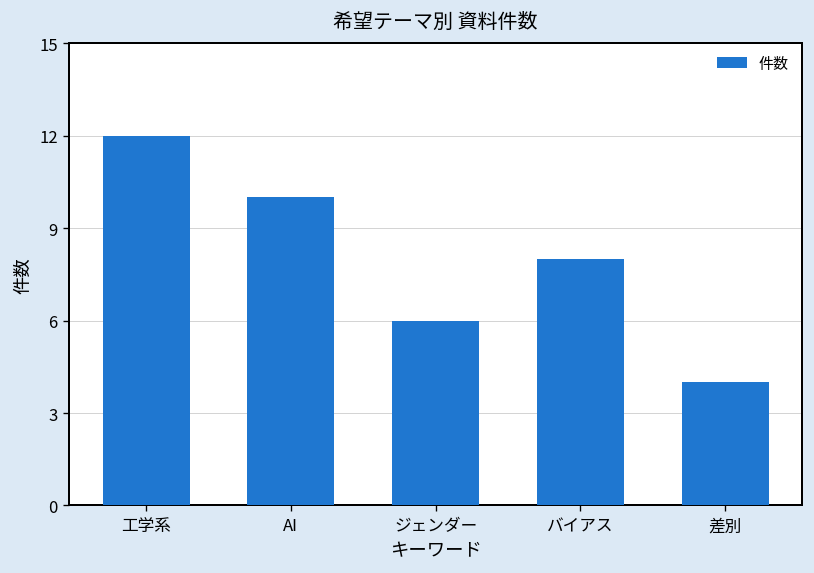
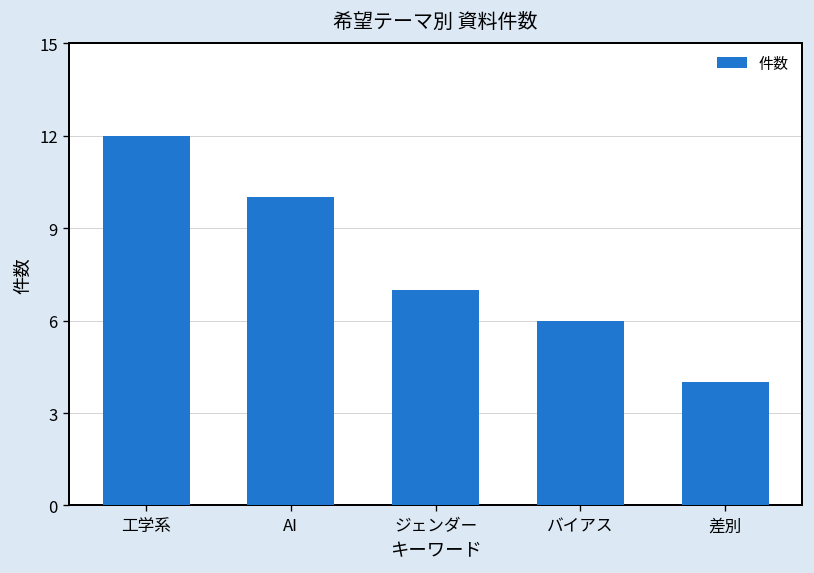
  {
    "工学系": 12,
    "AI": 10,
-   "ジェンダー": 6,
-   "バイアス": 8,
+   "ジェンダー": 7,
+   "バイアス": 6,
    "差別": 4
  }
